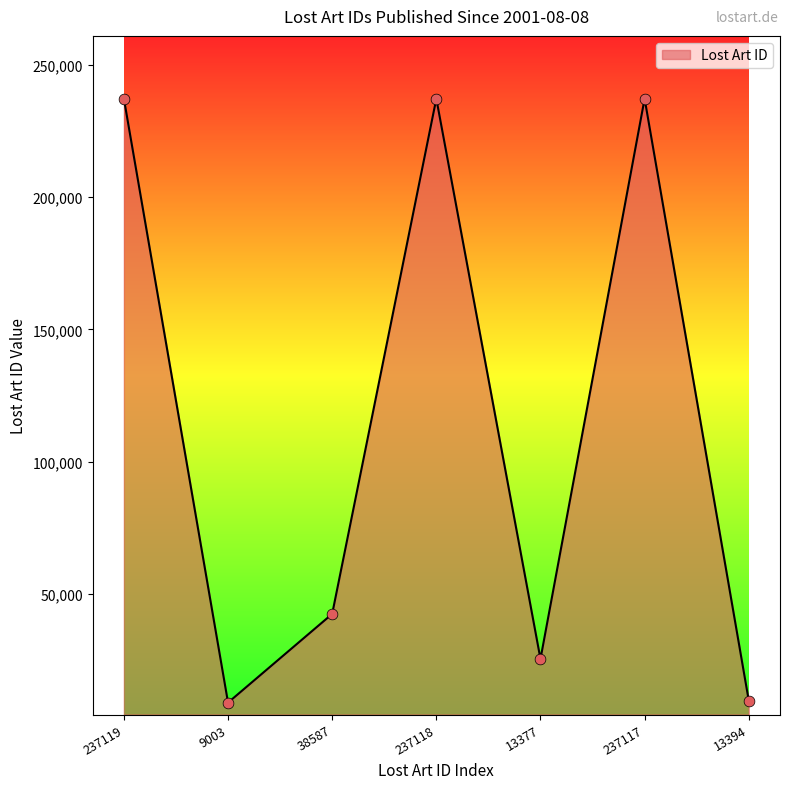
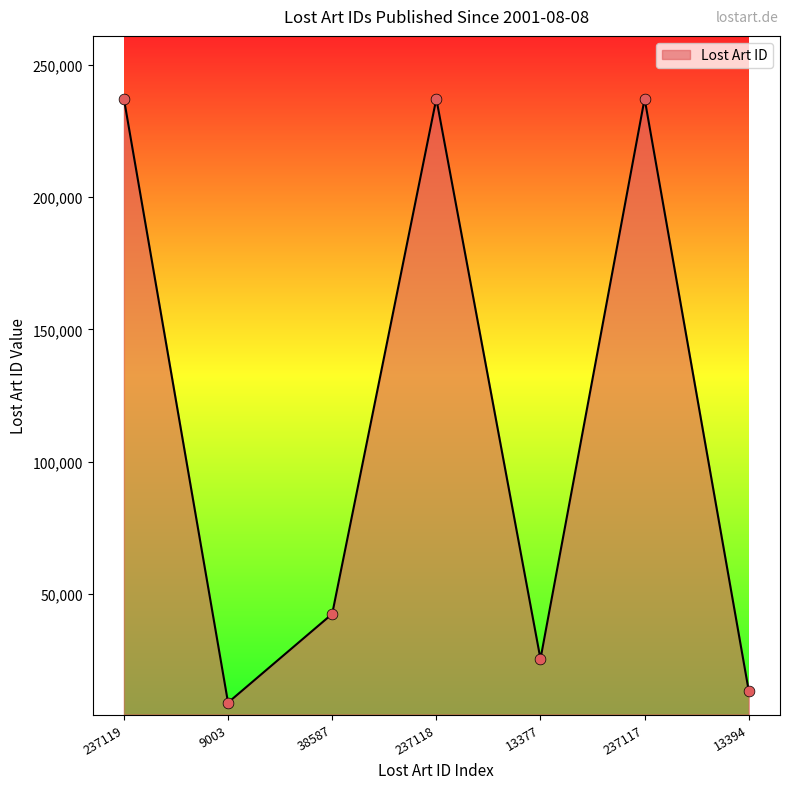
  {
    "237119": "237,000",
    "9003": "9,000",
    "38587": "43,000",
    "237118": "237,000",
    "13377": "25,000",
    "237117": "237,000",
-   "13394": "10,000"
+   "13394": "13,000"
  }
